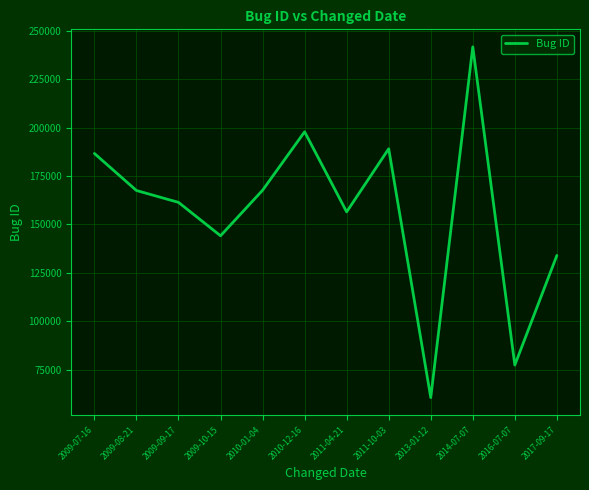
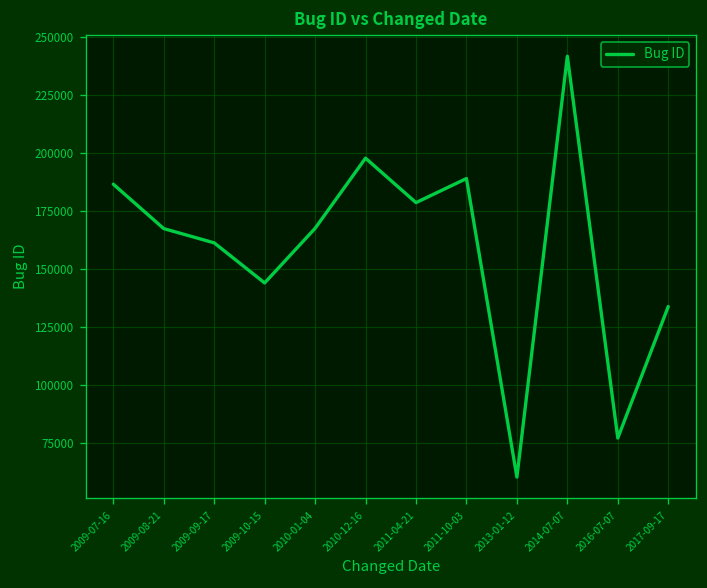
  {
    "2009-07-16": 187000,
    "2009-08-21": 168000,
    "2009-09-17": 161000,
    "2009-10-15": 144000,
    "2010-01-04": 168000,
    "2010-12-16": 198000,
-   "2011-04-21": 156000,
+   "2011-04-21": 179000,
    "2011-10-03": 189000,
    "2013-01-12": 60000,
    "2014-07-07": 242000,
    "2016-07-07": 77000,
    "2017-09-17": 134000
  }
